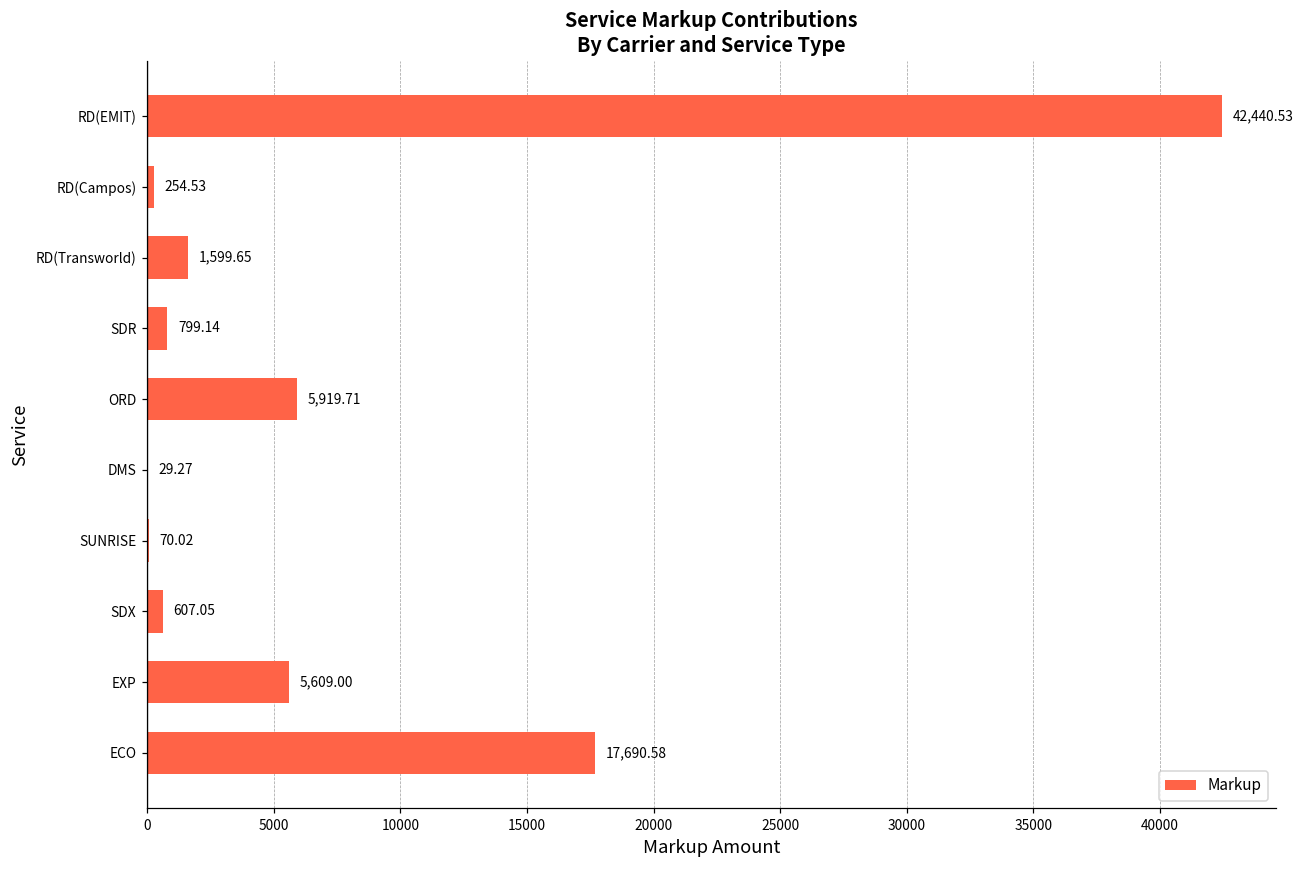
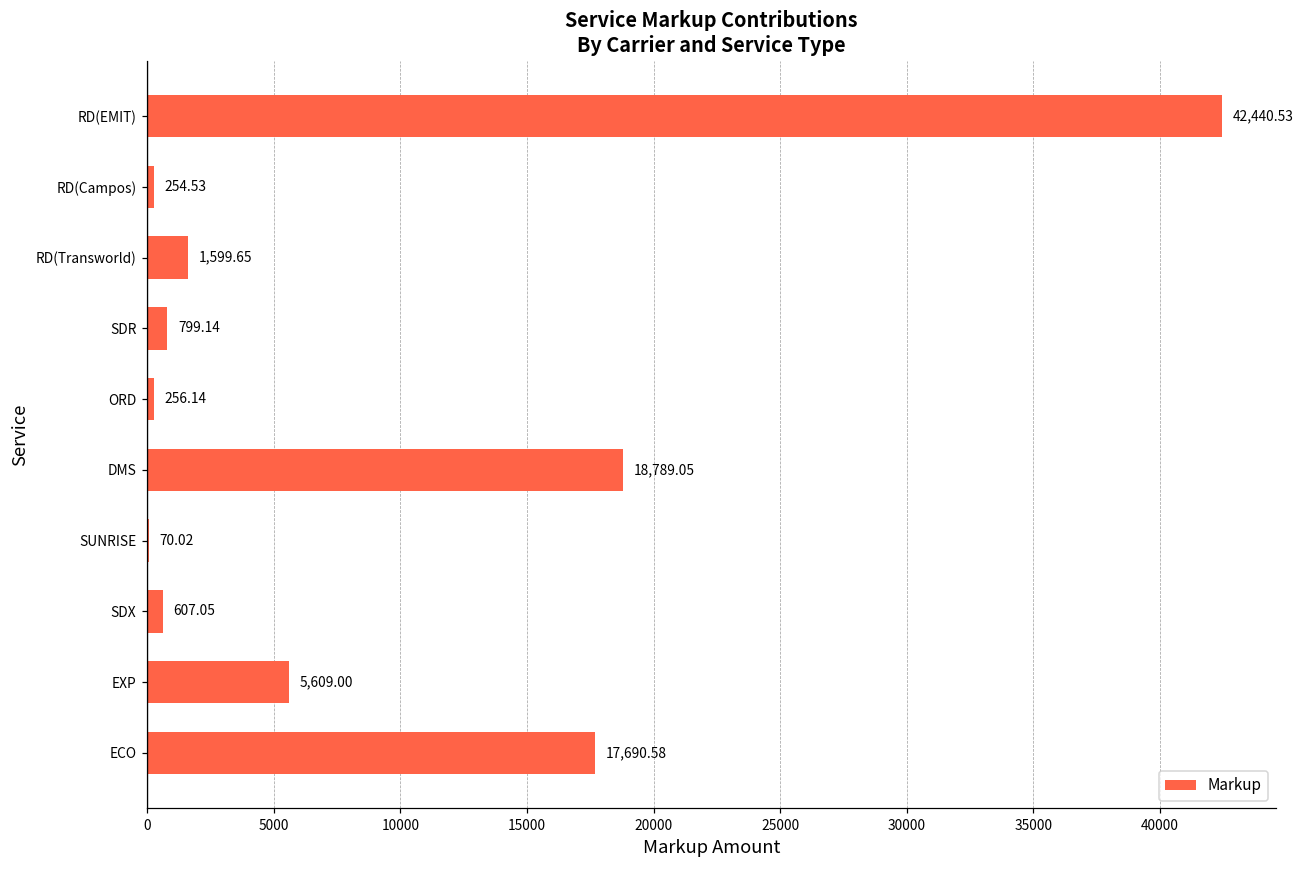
  {
    "RD(EMIT)": "42,440.53",
    "RD(Campos)": "254.53",
    "RD(Transworld)": "1,599.65",
    "SDR": "799.14",
-   "ORD": "5,919.71",
-   "DMS": "29.27",
+   "ORD": "256.14",
+   "DMS": "18,789.05",
    "SUNRISE": "70.02",
    "SDX": "607.05",
    "EXP": "5,609.00",
    "ECO": "17,690.58"
  }
